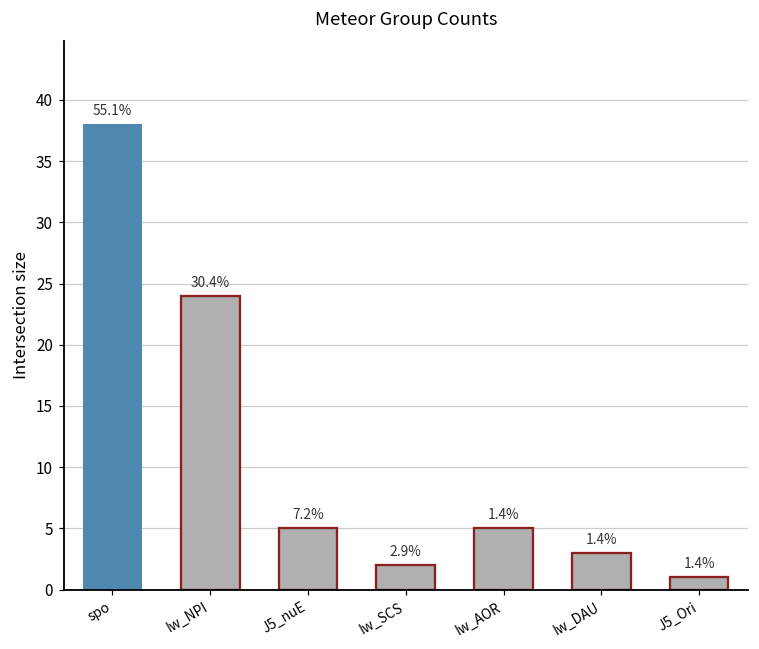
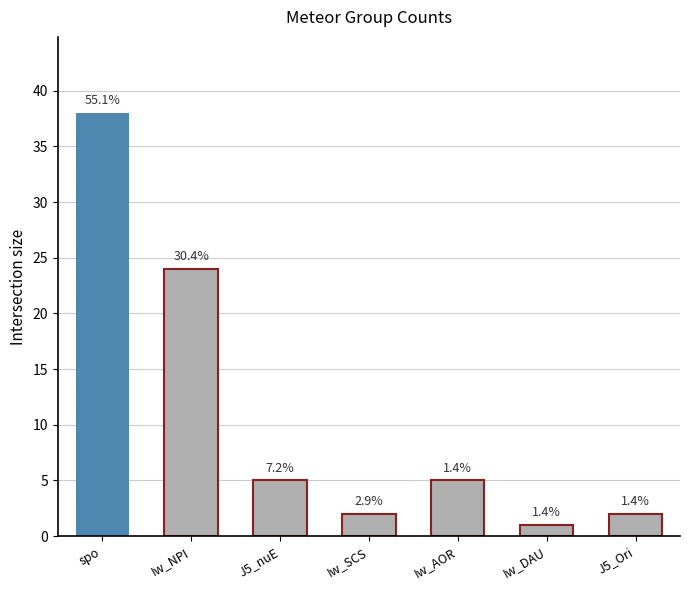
  {
-   "Iw_DAU": 3,
-   "J5_Ori": 1
+   "Iw_DAU": 1,
+   "J5_Ori": 2
  }
